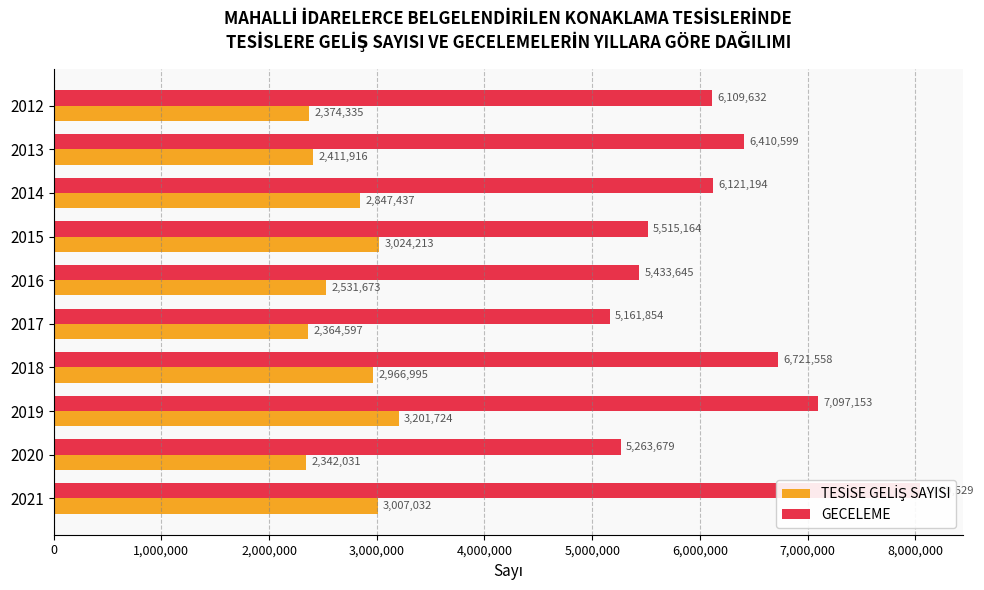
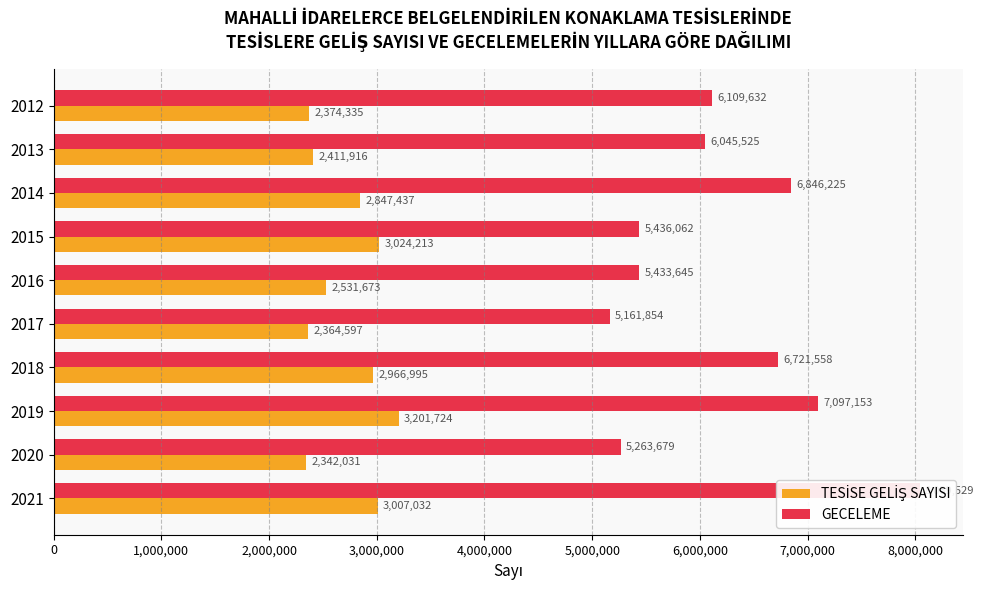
  {
    "TESİSE GELİŞ SAYISI": {
      "2012": "2,374,335",
      "2013": "2,411,916",
      "2014": "2,847,437",
      "2015": "3,024,213",
      "2016": "2,531,673",
      "2017": "2,364,597",
      "2018": "2,966,995",
      "2019": "3,201,724",
      "2020": "2,342,031",
      "2021": "3,007,032"
    },
    "GECELEME": {
      "2012": "6,109,632",
-     "2013": "6,410,599",
-     "2014": "6,121,194",
-     "2015": "5,515,164",
+     "2013": "6,045,525",
+     "2014": "6,846,225",
+     "2015": "5,436,062",
      "2016": "5,433,645",
      "2017": "5,161,854",
      "2018": "6,721,558",
      "2019": "7,097,153",
      "2020": "5,263,679"
    }
  }
